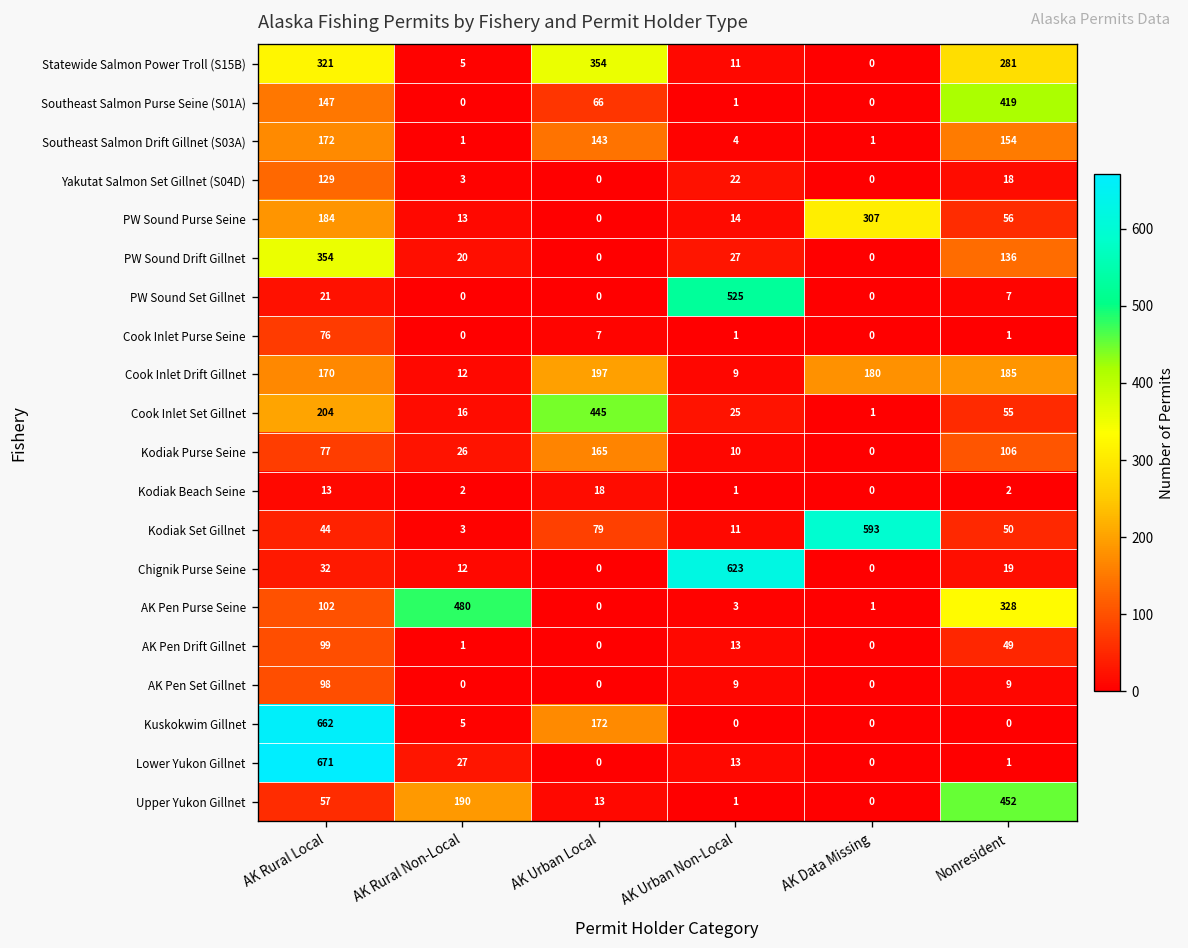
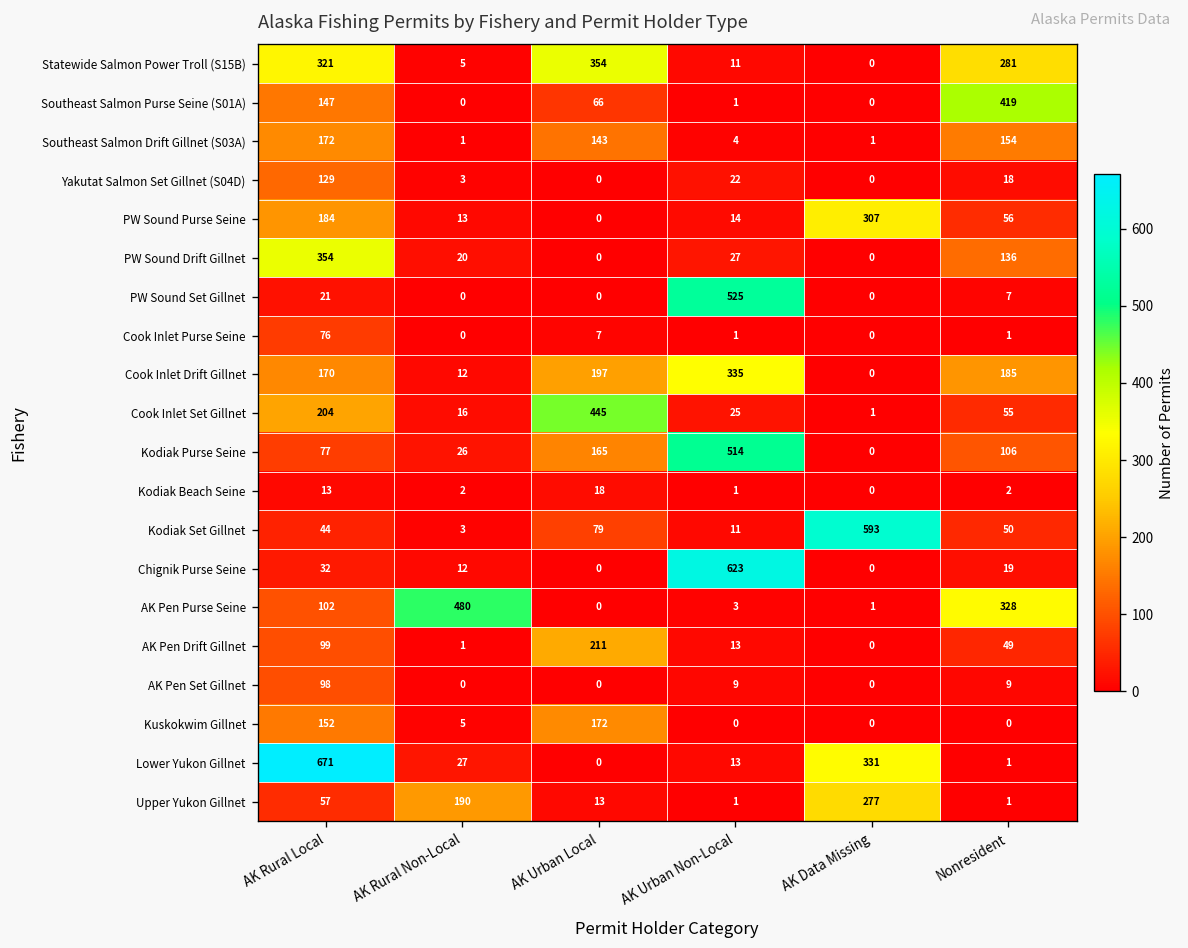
  {
    "Statewide Salmon Power Troll (S15B)": {
      "AK Rural Local": 321,
      "AK Rural Non-Local": 5,
      "AK Urban Local": 354,
      "AK Urban Non-Local": 11,
      "AK Data Missing": 0,
      "Nonresident": 281
    },
    "Southeast Salmon Purse Seine (S01A)": {
      "AK Rural Local": 147,
      "AK Rural Non-Local": 0,
      "AK Urban Local": 66,
      "AK Urban Non-Local": 1,
      "AK Data Missing": 0,
      "Nonresident": 419
    },
    "Southeast Salmon Drift Gillnet (S03A)": {
      "AK Rural Local": 172,
      "AK Rural Non-Local": 1,
      "AK Urban Local": 143,
      "AK Urban Non-Local": 4,
      "AK Data Missing": 1,
      "Nonresident": 154
    },
    "Yakutat Salmon Set Gillnet (S04D)": {
      "AK Rural Local": 129,
      "AK Rural Non-Local": 3,
      "AK Urban Local": 0,
      "AK Urban Non-Local": 22,
      "AK Data Missing": 0,
      "Nonresident": 18
    },
    "PW Sound Purse Seine": {
      "AK Rural Local": 184,
      "AK Rural Non-Local": 13,
      "AK Urban Local": 0,
      "AK Urban Non-Local": 14,
      "AK Data Missing": 307,
      "Nonresident": 56
    },
    "PW Sound Drift Gillnet": {
      "AK Rural Local": 354,
      "AK Rural Non-Local": 20,
      "AK Urban Local": 0,
      "AK Urban Non-Local": 27,
      "AK Data Missing": 0,
      "Nonresident": 136
    },
    "PW Sound Set Gillnet": {
      "AK Rural Local": 21,
      "AK Rural Non-Local": 0,
      "AK Urban Local": 0,
      "AK Urban Non-Local": 525,
      "AK Data Missing": 0,
      "Nonresident": 7
    },
    "Cook Inlet Purse Seine": {
      "AK Rural Local": 76,
      "AK Rural Non-Local": 0,
      "AK Urban Local": 7,
      "AK Urban Non-Local": 1,
      "AK Data Missing": 0,
      "Nonresident": 1
    },
    "Cook Inlet Drift Gillnet": {
      "AK Rural Local": 170,
      "AK Rural Non-Local": 12,
      "AK Urban Local": 197,
-     "AK Urban Non-Local": 9,
-     "AK Data Missing": 180,
+     "AK Urban Non-Local": 335,
+     "AK Data Missing": 0,
      "Nonresident": 185
    },
    "Cook Inlet Set Gillnet": {
      "AK Rural Local": 204,
      "AK Rural Non-Local": 16,
      "AK Urban Local": 445,
      "AK Urban Non-Local": 25,
      "AK Data Missing": 1,
      "Nonresident": 55
    },
    "Kodiak Purse Seine": {
      "AK Rural Local": 77,
      "AK Rural Non-Local": 26,
      "AK Urban Local": 165,
-     "AK Urban Non-Local": 10,
+     "AK Urban Non-Local": 514,
      "AK Data Missing": 0,
      "Nonresident": 106
    },
    "Kodiak Beach Seine": {
      "AK Rural Local": 13,
      "AK Rural Non-Local": 2,
      "AK Urban Local": 18,
      "AK Urban Non-Local": 1,
      "AK Data Missing": 0,
      "Nonresident": 2
    },
    "Kodiak Set Gillnet": {
      "AK Rural Local": 44,
      "AK Rural Non-Local": 3,
      "AK Urban Local": 79,
      "AK Urban Non-Local": 11,
      "AK Data Missing": 593,
      "Nonresident": 50
    },
    "Chignik Purse Seine": {
      "AK Rural Local": 32,
      "AK Rural Non-Local": 12,
      "AK Urban Local": 0,
      "AK Urban Non-Local": 623,
      "AK Data Missing": 0,
      "Nonresident": 19
    },
    "AK Pen Purse Seine": {
      "AK Rural Local": 102,
      "AK Rural Non-Local": 480,
      "AK Urban Local": 0,
      "AK Urban Non-Local": 3,
      "AK Data Missing": 1,
      "Nonresident": 328
    },
    "AK Pen Drift Gillnet": {
      "AK Rural Local": 99,
      "AK Rural Non-Local": 1,
-     "AK Urban Local": 0,
+     "AK Urban Local": 211,
      "AK Urban Non-Local": 13,
      "AK Data Missing": 0,
      "Nonresident": 49
    },
    "AK Pen Set Gillnet": {
      "AK Rural Local": 98,
      "AK Rural Non-Local": 0,
      "AK Urban Local": 0,
      "AK Urban Non-Local": 9,
      "AK Data Missing": 0,
      "Nonresident": 9
    },
    "Kuskokwim Gillnet": {
-     "AK Rural Local": 662,
+     "AK Rural Local": 152,
      "AK Rural Non-Local": 5,
      "AK Urban Local": 172,
      "AK Urban Non-Local": 0,
      "AK Data Missing": 0,
      "Nonresident": 0
    },
    "Lower Yukon Gillnet": {
      "AK Rural Local": 671,
      "AK Rural Non-Local": 27,
      "AK Urban Local": 0,
      "AK Urban Non-Local": 13,
-     "AK Data Missing": 0,
+     "AK Data Missing": 331,
      "Nonresident": 1
    },
    "Upper Yukon Gillnet": {
      "AK Rural Local": 57,
      "AK Rural Non-Local": 190,
      "AK Urban Local": 13,
      "AK Urban Non-Local": 1,
-     "AK Data Missing": 0,
-     "Nonresident": 452
+     "AK Data Missing": 277,
+     "Nonresident": 1
    }
  }
